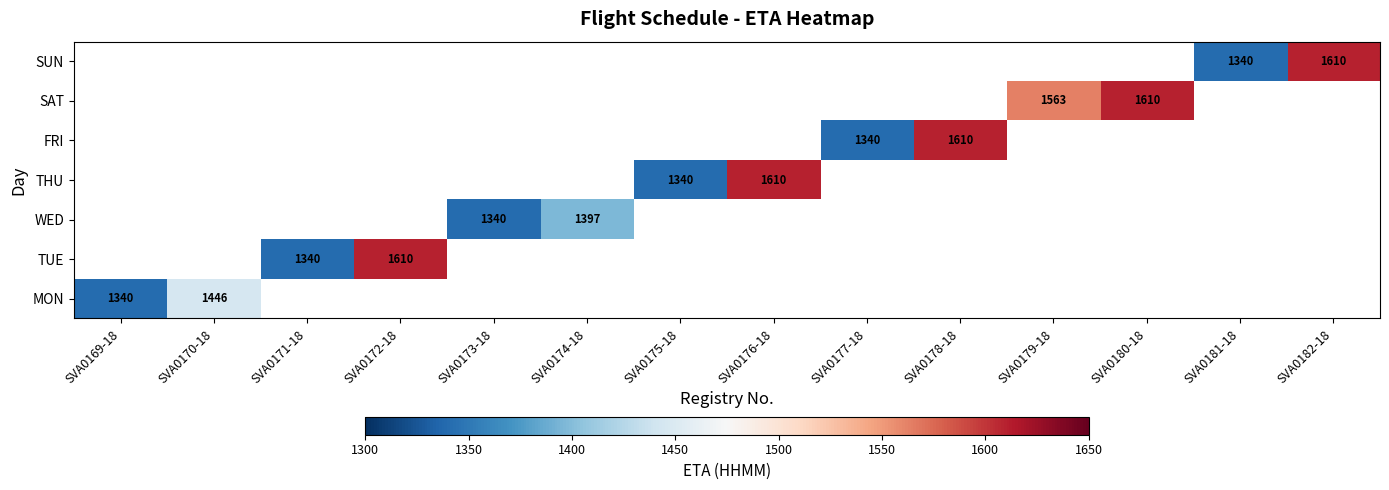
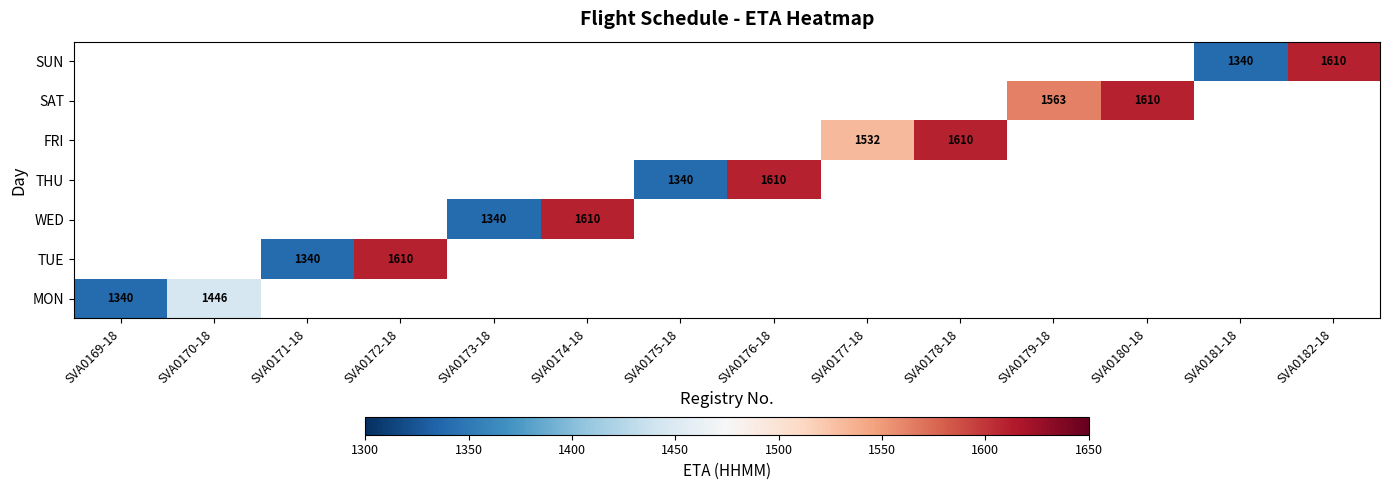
  {
    "SUN": {
      "SVA0181-18": 1340,
      "SVA0182-18": 1610
    },
    "SAT": {
      "SVA0179-18": 1563,
      "SVA0180-18": 1610
    },
    "FRI": {
-     "SVA0177-18": 1340,
+     "SVA0177-18": 1532,
      "SVA0178-18": 1610
    },
    "THU": {
      "SVA0175-18": 1340,
      "SVA0176-18": 1610
    },
    "WED": {
      "SVA0173-18": 1340,
-     "SVA0174-18": 1397
+     "SVA0174-18": 1610
    },
    "TUE": {
      "SVA0171-18": 1340,
      "SVA0172-18": 1610
    },
    "MON": {
      "SVA0169-18": 1340,
      "SVA0170-18": 1446
    }
  }
